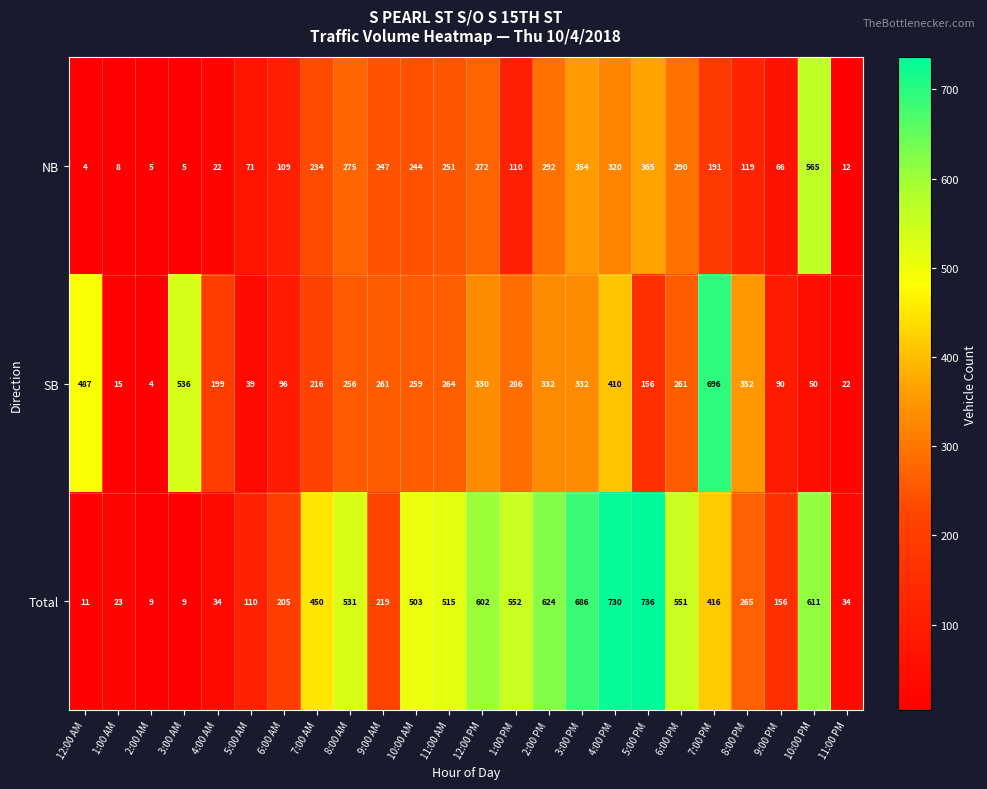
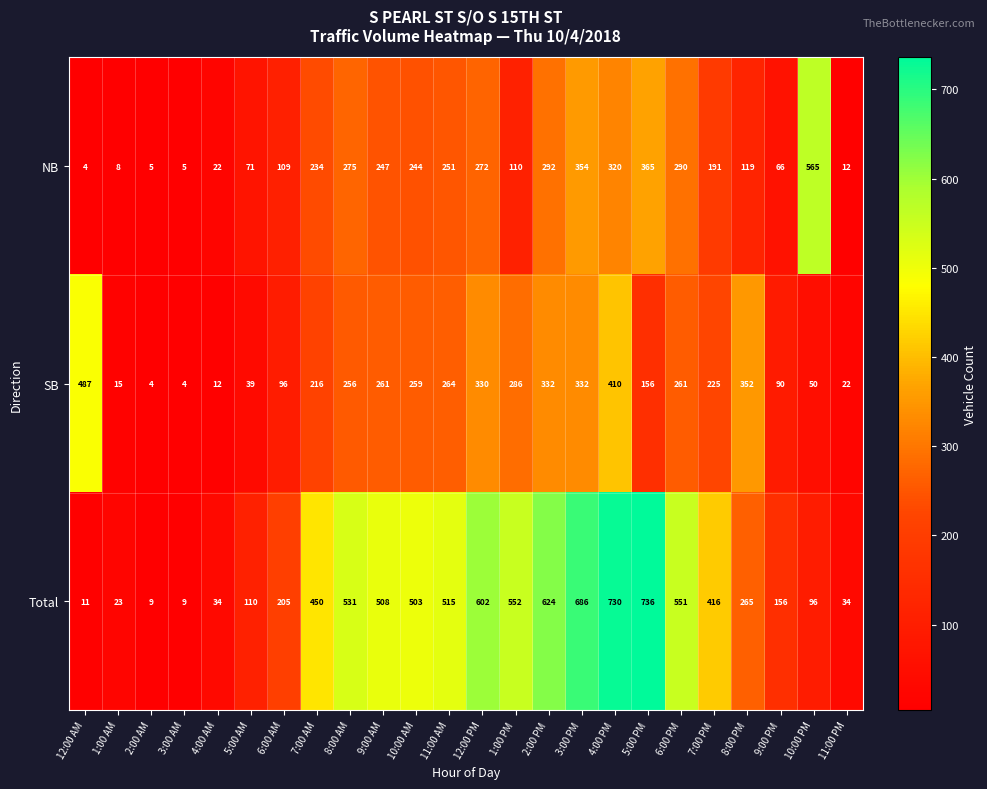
  {
    "NB": {
      "12:00 AM": 4,
      "1:00 AM": 8,
      "2:00 AM": 5,
      "3:00 AM": 5,
      "4:00 AM": 22,
      "5:00 AM": 71,
      "6:00 AM": 109,
      "7:00 AM": 234,
      "8:00 AM": 275,
      "9:00 AM": 247,
      "10:00 AM": 244,
      "11:00 AM": 251,
      "12:00 PM": 272,
      "1:00 PM": 110,
      "2:00 PM": 292,
      "3:00 PM": 354,
      "4:00 PM": 320,
      "5:00 PM": 365,
      "6:00 PM": 290,
      "7:00 PM": 191,
      "8:00 PM": 119,
      "9:00 PM": 66,
      "10:00 PM": 565,
      "11:00 PM": 12
    },
    "SB": {
      "12:00 AM": 487,
      "1:00 AM": 15,
      "2:00 AM": 4,
-     "3:00 AM": 536,
-     "4:00 AM": 199,
+     "3:00 AM": 4,
+     "4:00 AM": 12,
      "5:00 AM": 39,
      "6:00 AM": 96,
      "7:00 AM": 216,
      "8:00 AM": 256,
      "9:00 AM": 261,
      "10:00 AM": 259,
      "11:00 AM": 264,
      "12:00 PM": 330,
      "1:00 PM": 286,
      "2:00 PM": 332,
      "3:00 PM": 332,
      "4:00 PM": 410,
      "5:00 PM": 156,
      "6:00 PM": 261,
-     "7:00 PM": 696,
+     "7:00 PM": 225,
      "8:00 PM": 352,
      "9:00 PM": 90,
      "10:00 PM": 50,
      "11:00 PM": 22
    },
    "Total": {
      "12:00 AM": 11,
      "1:00 AM": 23,
      "2:00 AM": 9,
      "3:00 AM": 9,
      "4:00 AM": 34,
      "5:00 AM": 110,
      "6:00 AM": 205,
      "7:00 AM": 450,
      "8:00 AM": 531,
-     "9:00 AM": 219,
+     "9:00 AM": 508,
      "10:00 AM": 503,
      "11:00 AM": 515,
      "12:00 PM": 602,
      "1:00 PM": 552,
      "2:00 PM": 624,
      "3:00 PM": 686,
      "4:00 PM": 730,
      "5:00 PM": 736,
      "6:00 PM": 551,
      "7:00 PM": 416,
      "8:00 PM": 265,
      "9:00 PM": 156,
-     "10:00 PM": 611,
+     "10:00 PM": 96,
      "11:00 PM": 34
    }
  }
